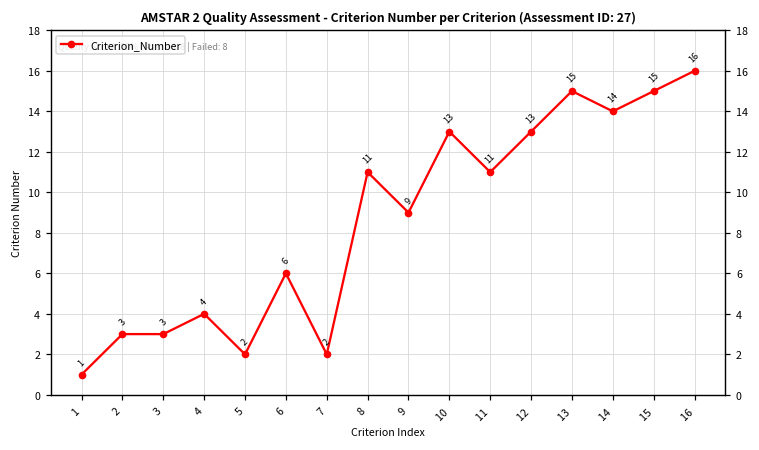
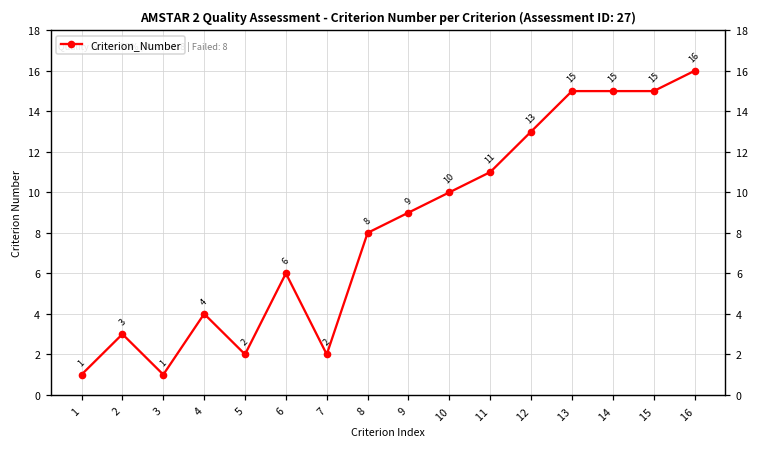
  {
    "1": 1,
    "2": 3,
-   "3": 3,
+   "3": 1,
    "4": 4,
    "5": 2,
    "6": 6,
    "7": 2,
-   "8": 11,
+   "8": 8,
    "9": 9,
-   "10": 13,
+   "10": 10,
    "11": 11,
    "12": 13,
    "13": 15,
-   "14": 14,
+   "14": 15,
    "15": 15,
    "16": 16
  }
